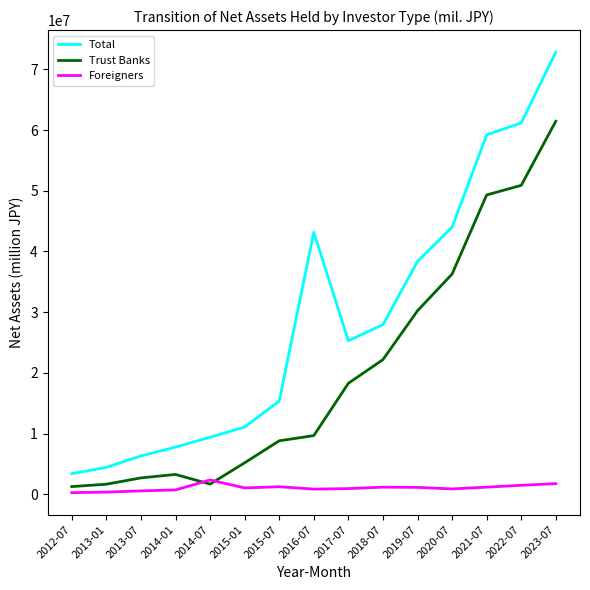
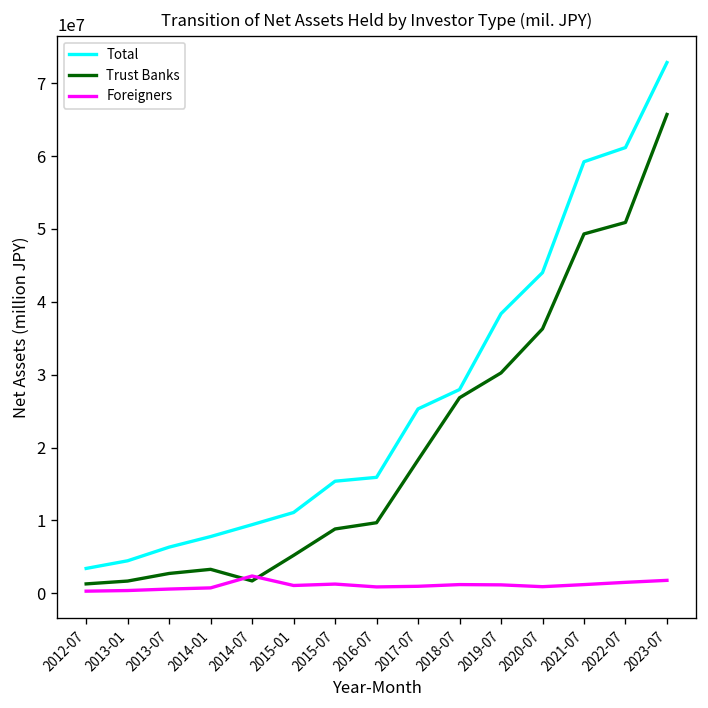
  {
    "Total": {
      "2012-07": 3000000,
      "2013-01": 4000000,
      "2013-07": 6000000,
      "2014-01": 8000000,
      "2014-07": 9000000,
      "2015-01": 11000000,
      "2015-07": 15000000,
-     "2016-07": 43000000,
+     "2016-07": 16000000,
      "2017-07": 25000000,
      "2018-07": 28000000,
      "2019-07": 38000000,
      "2020-07": 44000000,
      "2021-07": 59000000,
      "2022-07": 61000000,
      "2023-07": 73000000
    },
    "Trust Banks": {
      "2012-07": 1000000,
      "2013-01": 2000000,
      "2013-07": 3000000,
      "2014-01": 3000000,
      "2014-07": 2000000,
      "2015-01": 5000000,
      "2015-07": 9000000,
      "2016-07": 10000000,
      "2017-07": 18000000,
-     "2018-07": 22000000,
+     "2018-07": 27000000,
      "2019-07": 30000000,
      "2020-07": 36000000,
      "2021-07": 49000000,
      "2022-07": 51000000,
-     "2023-07": 61000000
+     "2023-07": 66000000
    },
    "Foreigners": {
      "2012-07": 0,
      "2013-01": 0,
      "2013-07": 1000000,
      "2014-01": 1000000,
      "2014-07": 2000000,
      "2015-01": 1000000,
      "2015-07": 1000000,
      "2016-07": 1000000,
      "2017-07": 1000000,
      "2018-07": 1000000,
      "2019-07": 1000000,
      "2020-07": 1000000,
      "2021-07": 1000000,
      "2022-07": 2000000,
      "2023-07": 2000000
    }
  }
